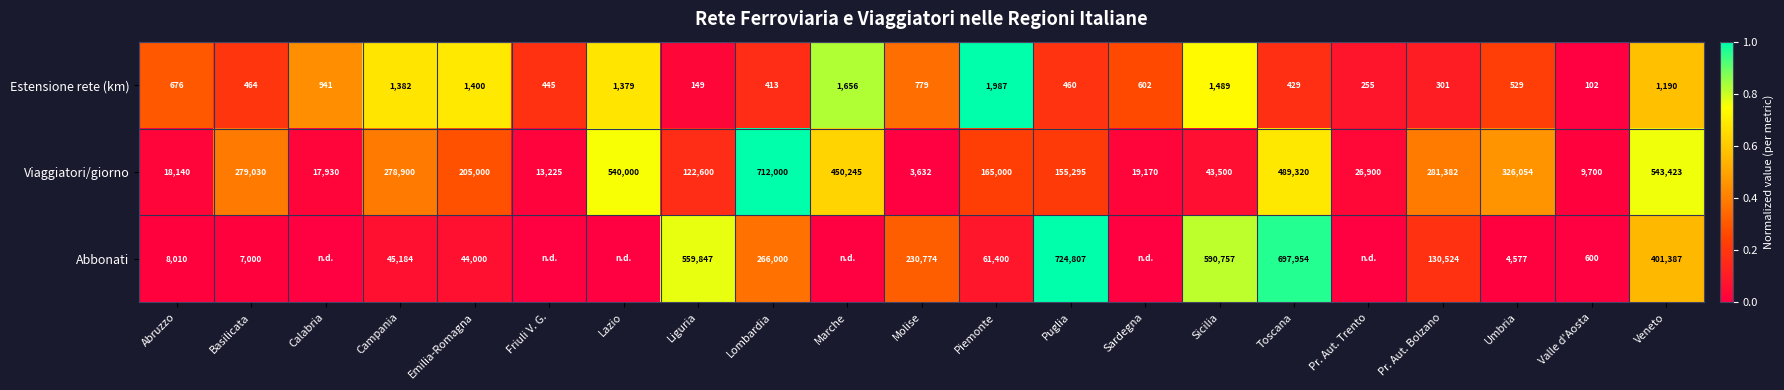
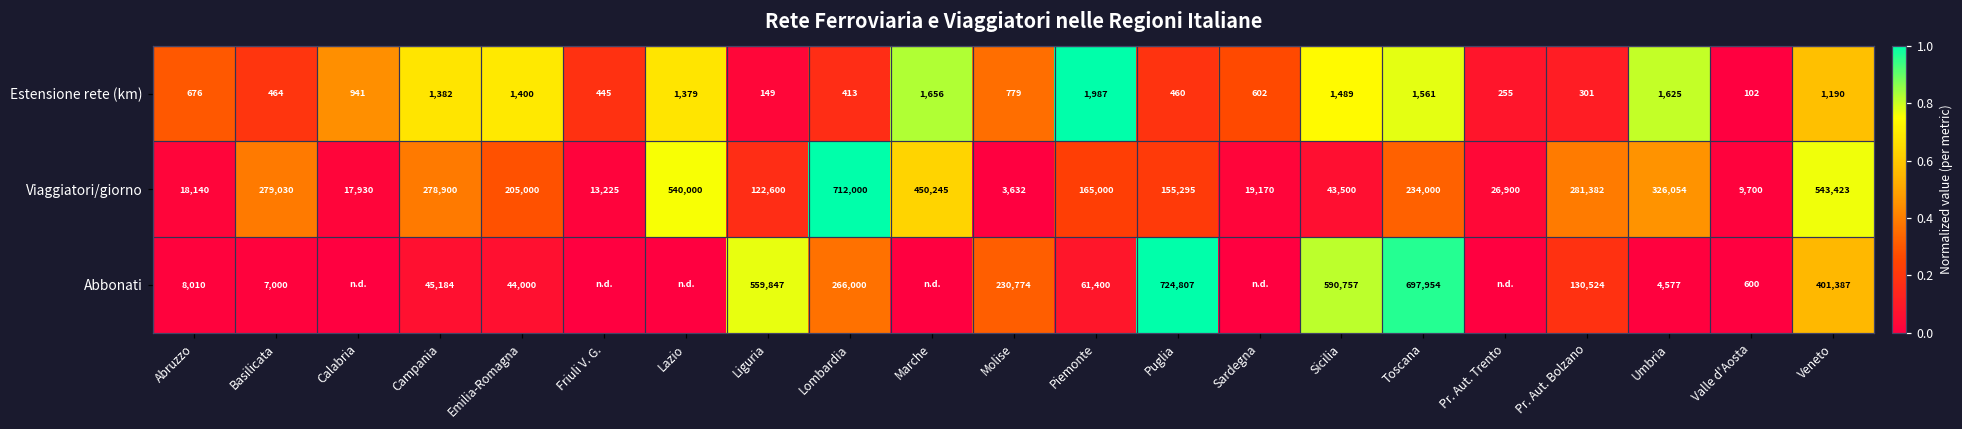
  {
    "Estensione rete (km)": {
      "Abruzzo": "676",
      "Basilicata": "464",
      "Calabria": "941",
      "Campania": "1,382",
      "Emilia-Romagna": "1,400",
      "Friuli V. G.": "445",
      "Lazio": "1,379",
      "Liguria": "149",
      "Lombardia": "413",
      "Marche": "1,656",
      "Molise": "779",
      "Piemonte": "1,987",
      "Puglia": "460",
      "Sardegna": "602",
      "Sicilia": "1,489",
-     "Toscana": "429",
+     "Toscana": "1,561",
      "Pr. Aut. Trento": "255",
      "Pr. Aut. Bolzano": "301",
-     "Umbria": "529",
+     "Umbria": "1,625",
      "Valle d'Aosta": "102",
      "Veneto": "1,190"
    },
    "Viaggiatori/giorno": {
      "Abruzzo": "18,140",
      "Basilicata": "279,030",
      "Calabria": "17,930",
      "Campania": "278,900",
      "Emilia-Romagna": "205,000",
      "Friuli V. G.": "13,225",
      "Lazio": "540,000",
      "Liguria": "122,600",
      "Lombardia": "712,000",
      "Marche": "450,245",
      "Molise": "3,632",
      "Piemonte": "165,000",
      "Puglia": "155,295",
      "Sardegna": "19,170",
      "Sicilia": "43,500",
-     "Toscana": "489,320",
+     "Toscana": "234,000",
      "Pr. Aut. Trento": "26,900",
      "Pr. Aut. Bolzano": "281,382",
      "Umbria": "326,054",
      "Valle d'Aosta": "9,700",
      "Veneto": "543,423"
    },
    "Abbonati": {
      "Abruzzo": "8,010",
      "Basilicata": "7,000",
      "Campania": "45,184",
      "Emilia-Romagna": "44,000",
      "Liguria": "559,847",
      "Lombardia": "266,000",
      "Molise": "230,774",
      "Piemonte": "61,400",
      "Puglia": "724,807",
      "Sicilia": "590,757",
      "Toscana": "697,954",
      "Pr. Aut. Bolzano": "130,524",
      "Umbria": "4,577",
      "Valle d'Aosta": "600",
      "Veneto": "401,387"
    }
  }
